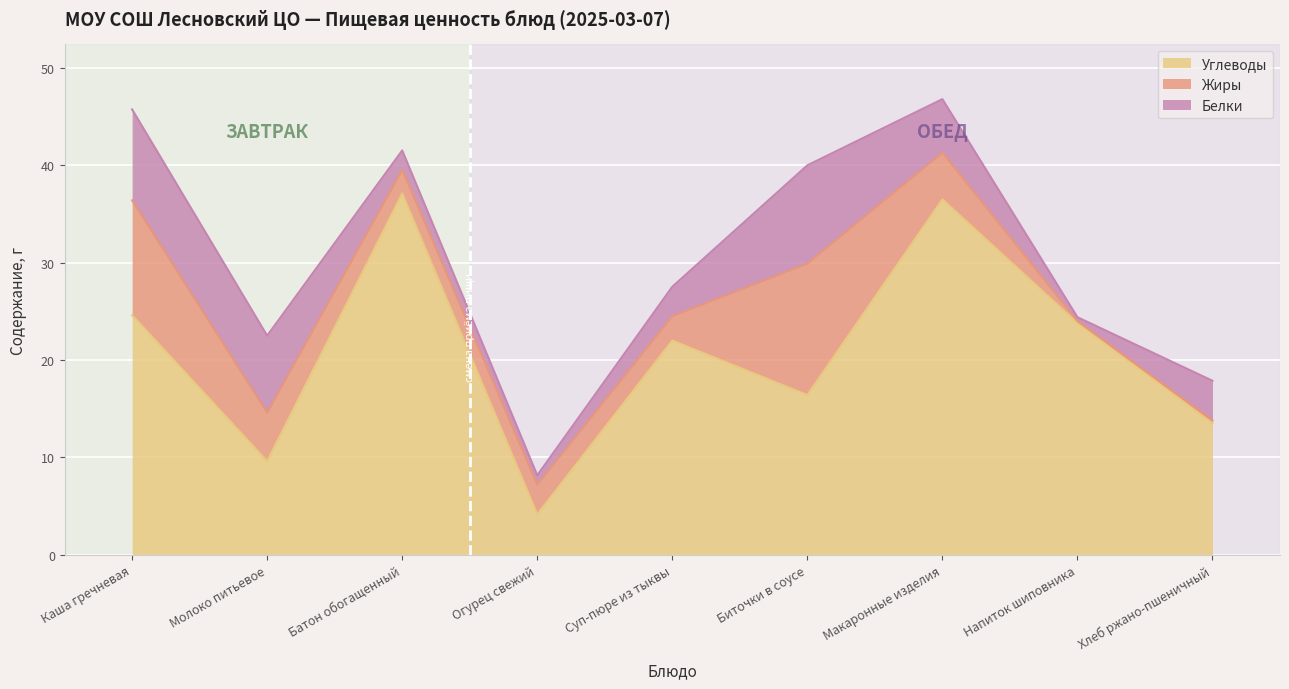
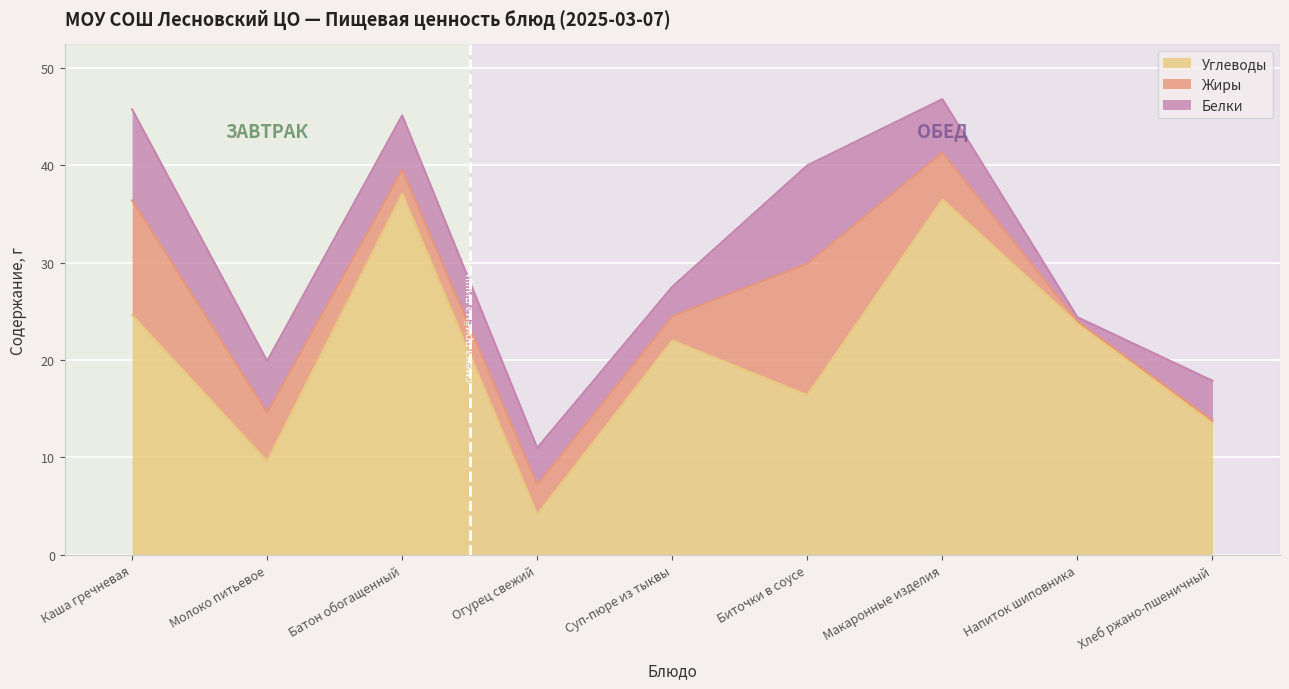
  {
    "Белки": {
      "Каша гречневая": 9,
-     "Молоко питьевое": 8,
-     "Батон обогащенный": 2,
-     "Огурец свежий": 1,
+     "Молоко питьевое": 5,
+     "Батон обогащенный": 6,
+     "Огурец свежий": 4,
      "Суп-пюре из тыквы": 3,
      "Биточки в соусе": 10,
      "Макаронные изделия": 6,
      "Напиток шиповника": 0,
      "Хлеб ржано-пшеничный": 4
    }
  }
